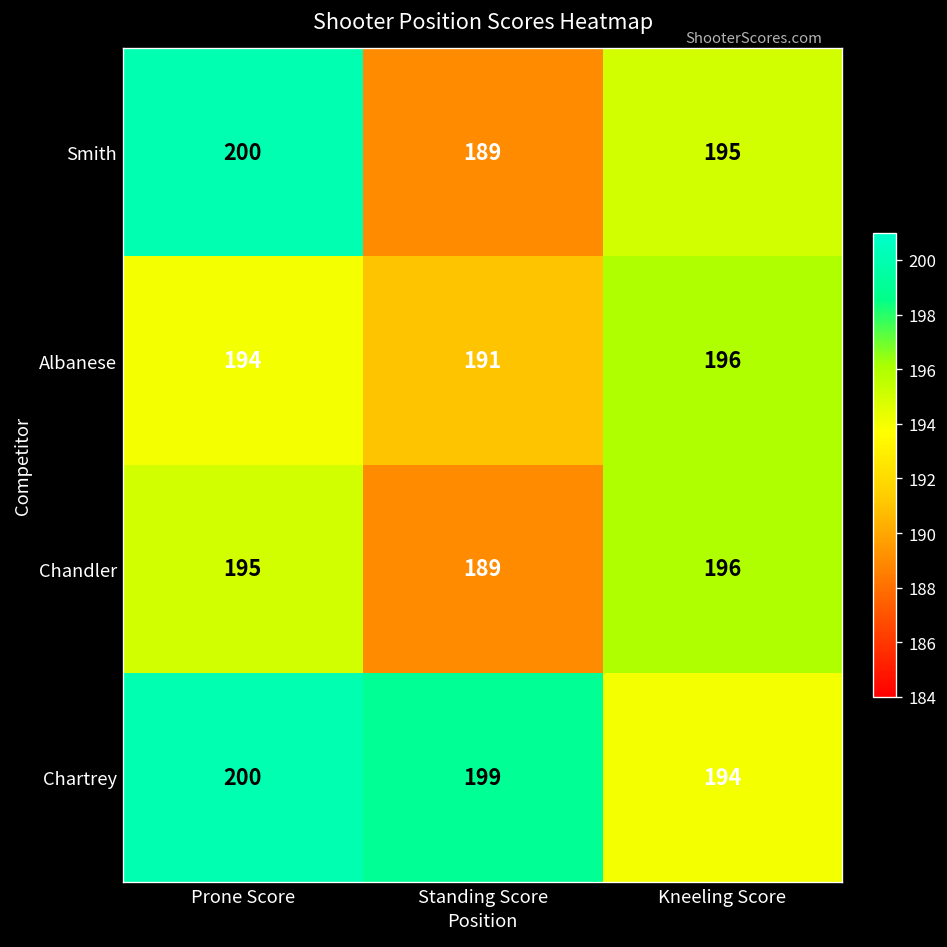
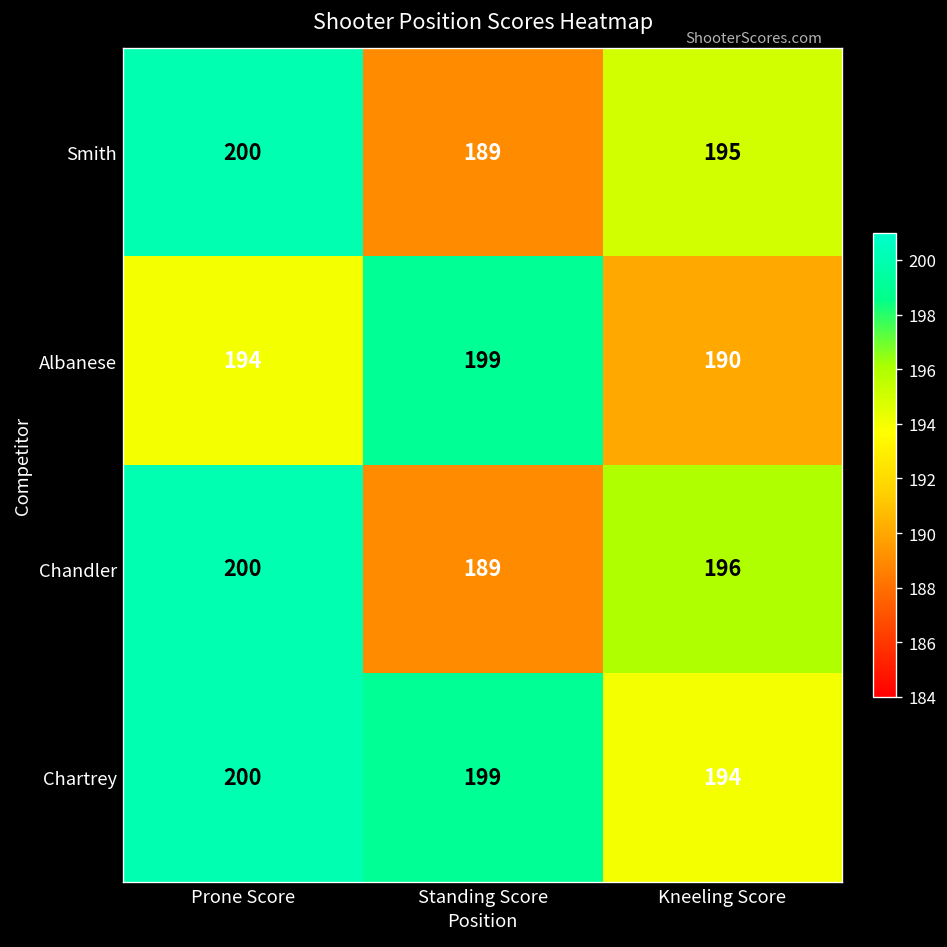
  {
    "Smith": {
      "Prone Score": 200,
      "Standing Score": 189,
      "Kneeling Score": 195
    },
    "Albanese": {
      "Prone Score": 194,
-     "Standing Score": 191,
-     "Kneeling Score": 196
+     "Standing Score": 199,
+     "Kneeling Score": 190
    },
    "Chandler": {
-     "Prone Score": 195,
+     "Prone Score": 200,
      "Standing Score": 189,
      "Kneeling Score": 196
    },
    "Chartrey": {
      "Prone Score": 200,
      "Standing Score": 199,
      "Kneeling Score": 194
    }
  }
